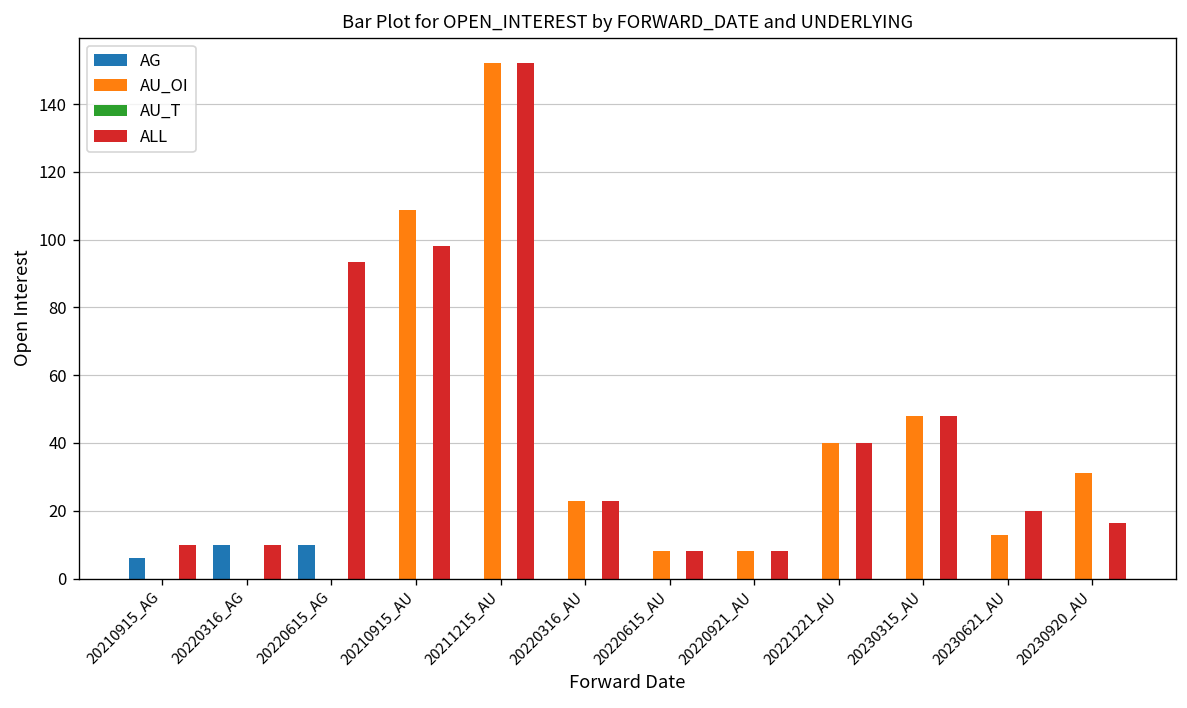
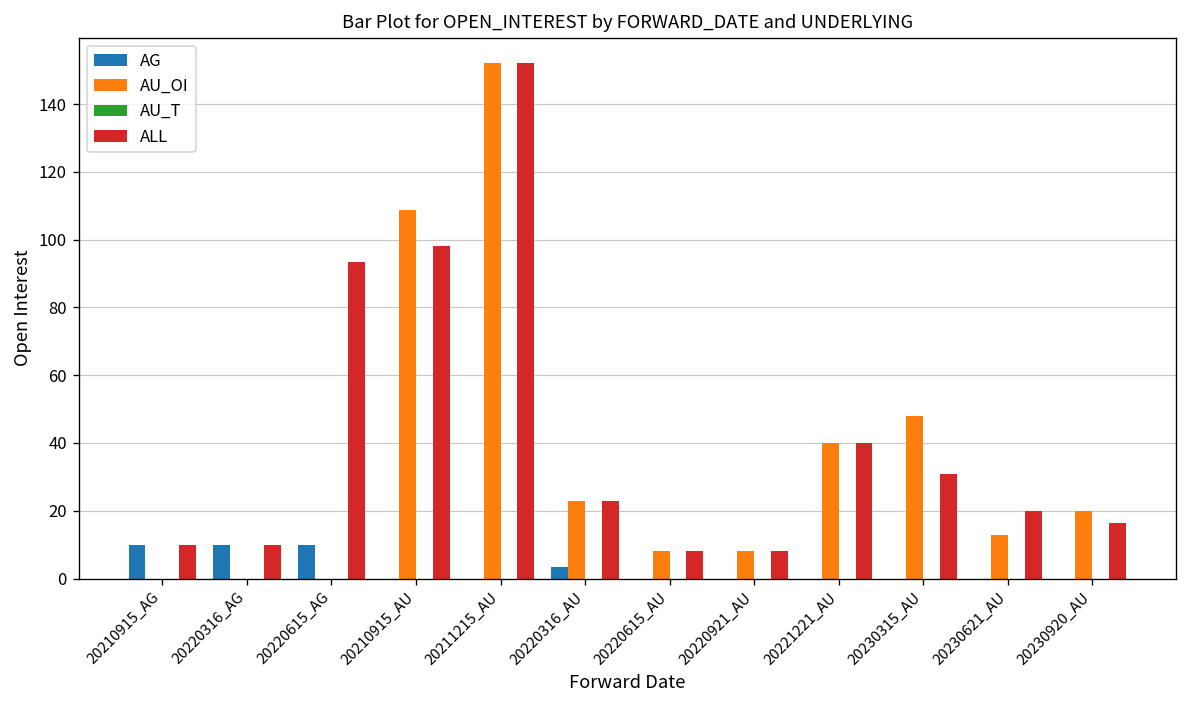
  {
    "AG": {
-     "20210915_AG": 6,
+     "20210915_AG": 10,
      "20220316_AG": 10,
      "20220615_AG": 10,
      "20210915_AU": 0,
      "20211215_AU": 0,
-     "20220316_AU": 0,
+     "20220316_AU": 4,
      "20220615_AU": 0,
      "20220921_AU": 0,
      "20221221_AU": 0,
      "20230315_AU": 0,
      "20230621_AU": 0,
      "20230920_AU": 0
    },
    "AU_OI": {
      "20210915_AG": 0,
      "20220316_AG": 0,
      "20220615_AG": 0,
      "20210915_AU": 109,
      "20211215_AU": 152,
      "20220316_AU": 23,
      "20220615_AU": 8,
      "20220921_AU": 8,
      "20221221_AU": 40,
      "20230315_AU": 48,
      "20230621_AU": 13,
-     "20230920_AU": 31
+     "20230920_AU": 20
    },
    "AU_T": {
      "20210915_AG": 0,
      "20220316_AG": 0,
      "20220615_AG": 0,
      "20210915_AU": 0,
      "20211215_AU": 0,
      "20220316_AU": 0,
      "20220615_AU": 0,
      "20220921_AU": 0,
      "20221221_AU": 0,
      "20230315_AU": 0,
      "20230621_AU": 0,
      "20230920_AU": 0
    },
    "ALL": {
      "20210915_AG": 10,
      "20220316_AG": 10,
      "20220615_AG": 94,
      "20210915_AU": 98,
      "20211215_AU": 152,
      "20220316_AU": 23,
      "20220615_AU": 8,
      "20220921_AU": 8,
      "20221221_AU": 40,
-     "20230315_AU": 48,
+     "20230315_AU": 31,
      "20230621_AU": 20,
      "20230920_AU": 16
    }
  }
